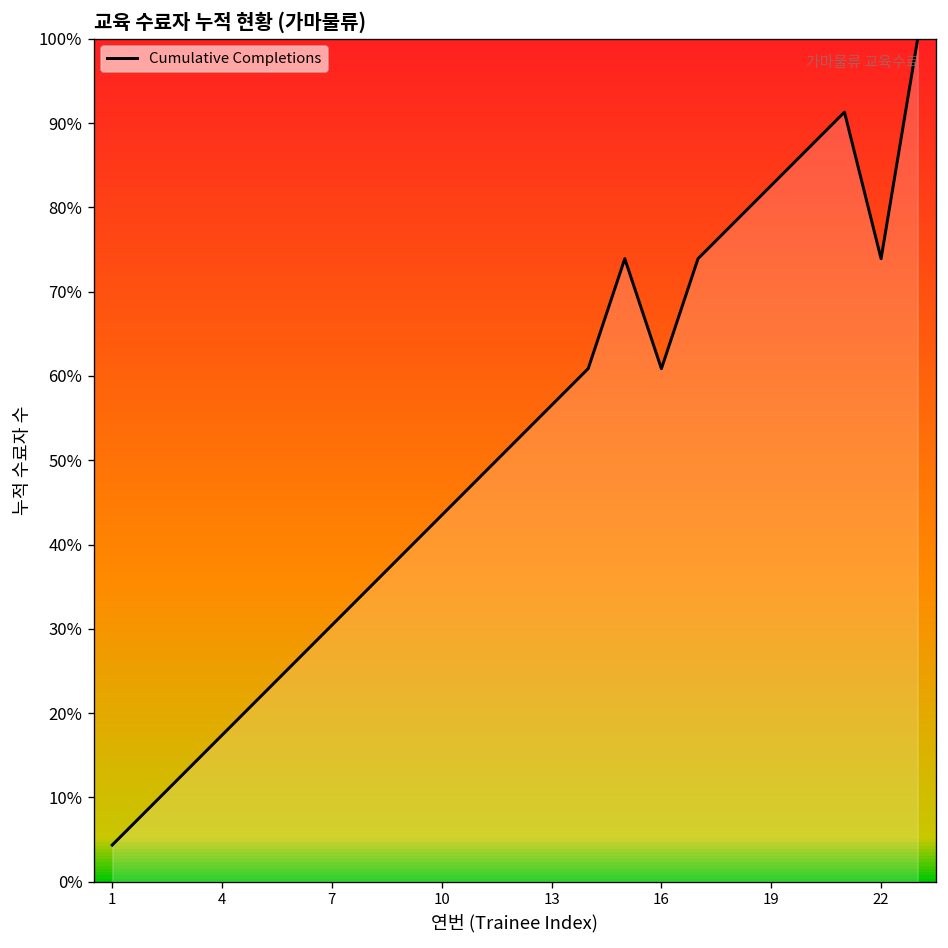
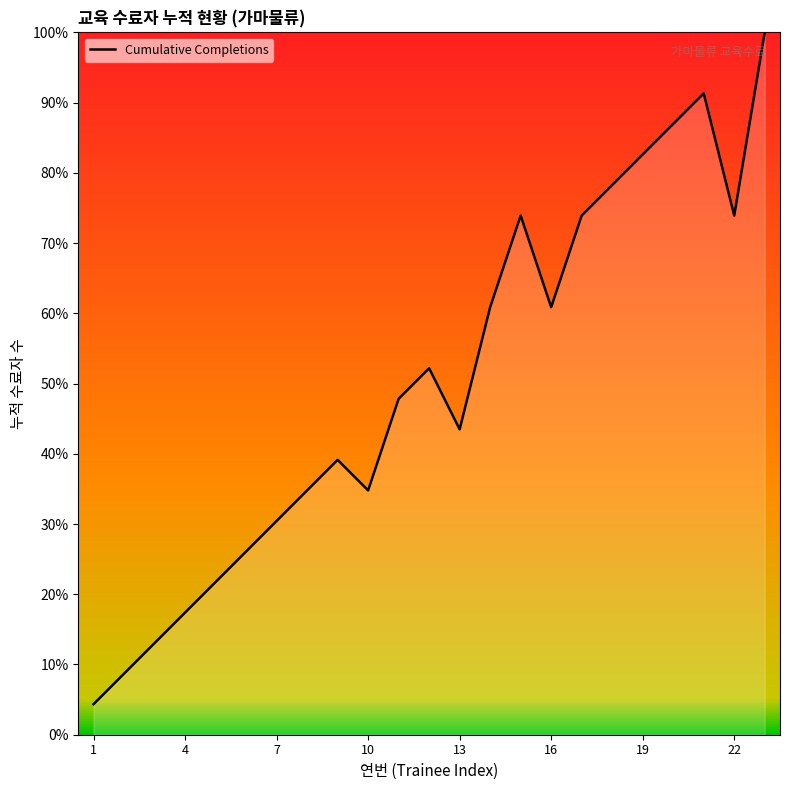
  {
    "1": "4%",
    "4": "17%",
    "7": "30%",
-   "10": "43%",
-   "13": "57%",
+   "10": "35%",
+   "13": "43%",
    "16": "61%",
    "19": "83%",
    "22": "74%"
  }
